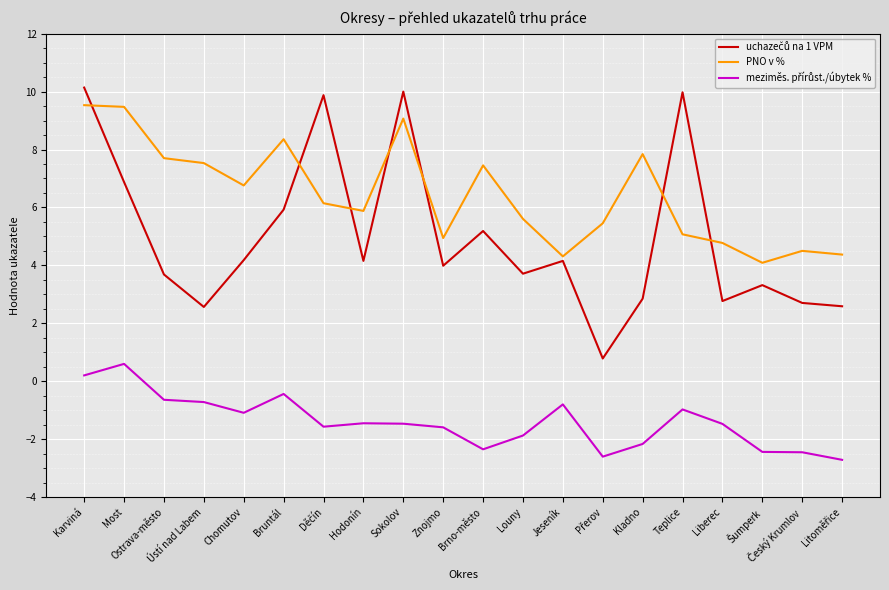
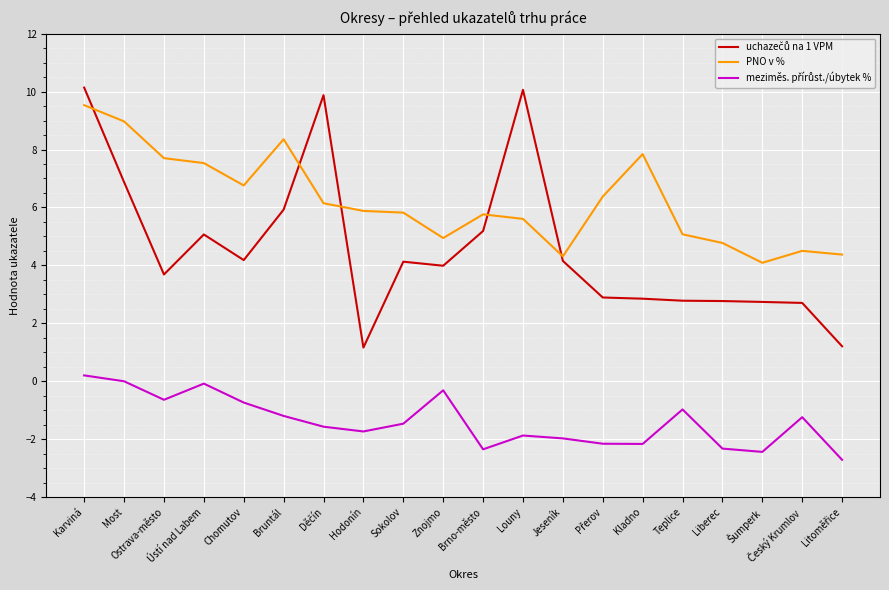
  {
    "uchazečů na 1 VPM": {
      "Karviná": 10.1,
      "Most": 6.9,
      "Ostrava-město": 3.7,
-     "Ústí nad Labem": 2.6,
+     "Ústí nad Labem": 5.1,
      "Chomutov": 4.2,
      "Bruntál": 5.9,
      "Děčín": 9.9,
-     "Hodonín": 4.2,
-     "Sokolov": 10.0,
+     "Hodonín": 1.2,
+     "Sokolov": 4.1,
      "Znojmo": 4.0,
      "Brno-město": 5.2,
-     "Louny": 3.7,
+     "Louny": 10.1,
      "Jeseník": 4.2,
-     "Přerov": 0.8,
+     "Přerov": 2.9,
      "Kladno": 2.9,
-     "Teplice": 10.0,
+     "Teplice": 2.8,
      "Liberec": 2.8,
-     "Šumperk": 3.3,
+     "Šumperk": 2.7,
      "Český Krumlov": 2.7,
-     "Litoměřice": 2.6
+     "Litoměřice": 1.2
    },
    "PNO v %": {
      "Karviná": 9.5,
-     "Most": 9.5,
+     "Most": 9.0,
      "Ostrava-město": 7.7,
      "Ústí nad Labem": 7.5,
      "Chomutov": 6.8,
      "Bruntál": 8.4,
      "Děčín": 6.1,
      "Hodonín": 5.9,
-     "Sokolov": 9.1,
+     "Sokolov": 5.8,
      "Znojmo": 4.9,
-     "Brno-město": 7.5,
+     "Brno-město": 5.8,
      "Louny": 5.6,
      "Jeseník": 4.3,
-     "Přerov": 5.5,
+     "Přerov": 6.4,
      "Kladno": 7.8,
      "Teplice": 5.1,
      "Liberec": 4.8,
      "Šumperk": 4.1,
      "Český Krumlov": 4.5,
      "Litoměřice": 4.4
    },
    "meziměs. přírůst./úbytek %": {
      "Karviná": 0.2,
-     "Most": 0.6,
+     "Most": 0.0,
      "Ostrava-město": -0.6,
-     "Ústí nad Labem": -0.7,
-     "Chomutov": -1.1,
-     "Bruntál": -0.4,
+     "Ústí nad Labem": -0.1,
+     "Chomutov": -0.7,
+     "Bruntál": -1.2,
      "Děčín": -1.6,
-     "Hodonín": -1.4,
+     "Hodonín": -1.7,
      "Sokolov": -1.5,
-     "Znojmo": -1.6,
+     "Znojmo": -0.3,
      "Brno-město": -2.3,
      "Louny": -1.9,
-     "Jeseník": -0.8,
-     "Přerov": -2.6,
+     "Jeseník": -2.0,
+     "Přerov": -2.2,
      "Kladno": -2.2,
      "Teplice": -1.0,
-     "Liberec": -1.5,
+     "Liberec": -2.3,
      "Šumperk": -2.4,
-     "Český Krumlov": -2.5,
+     "Český Krumlov": -1.2,
      "Litoměřice": -2.7
    }
  }
